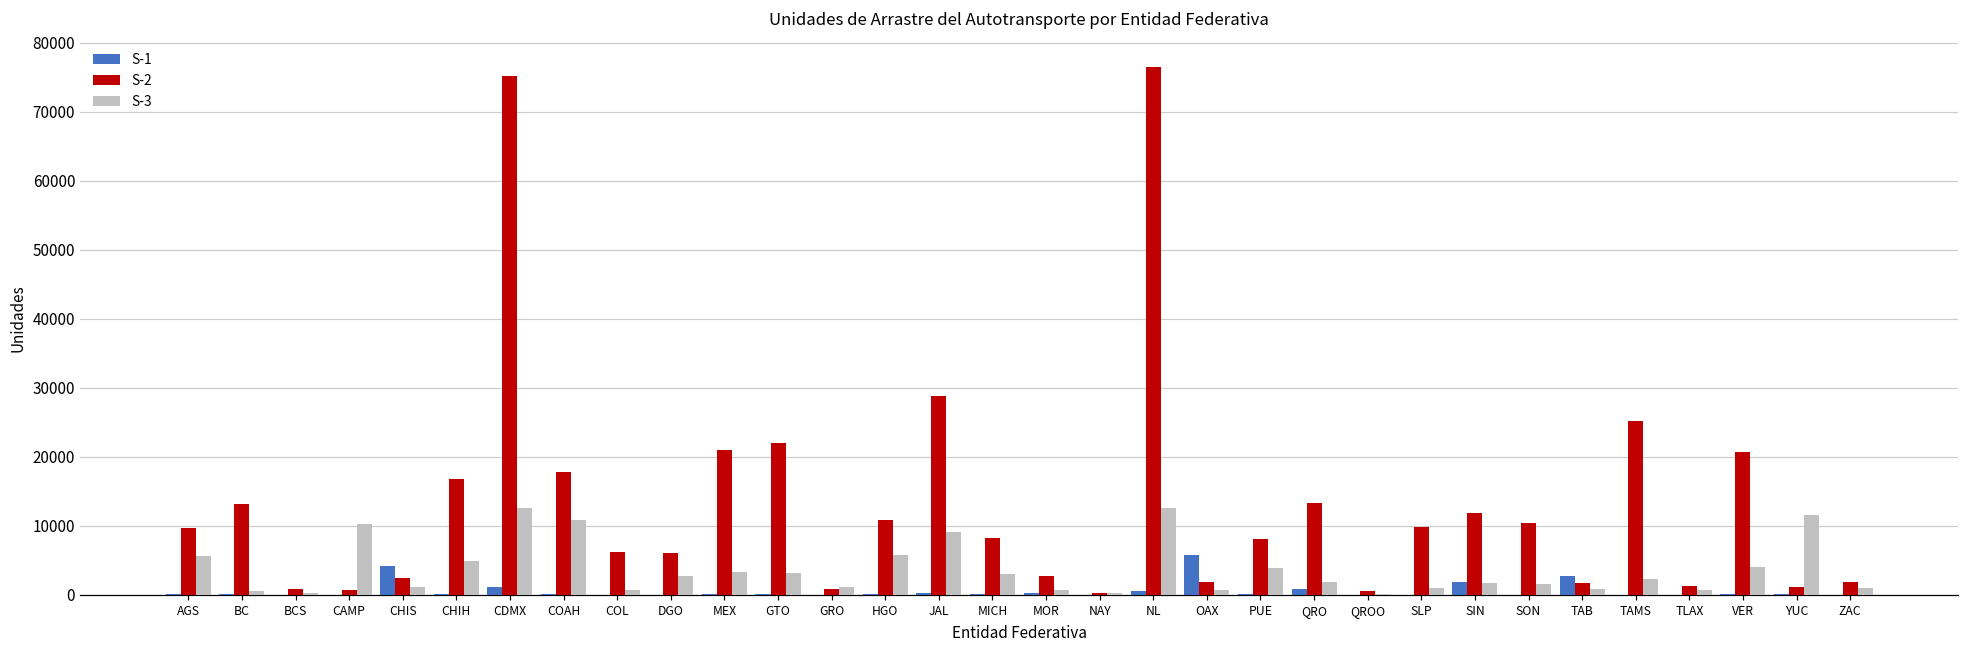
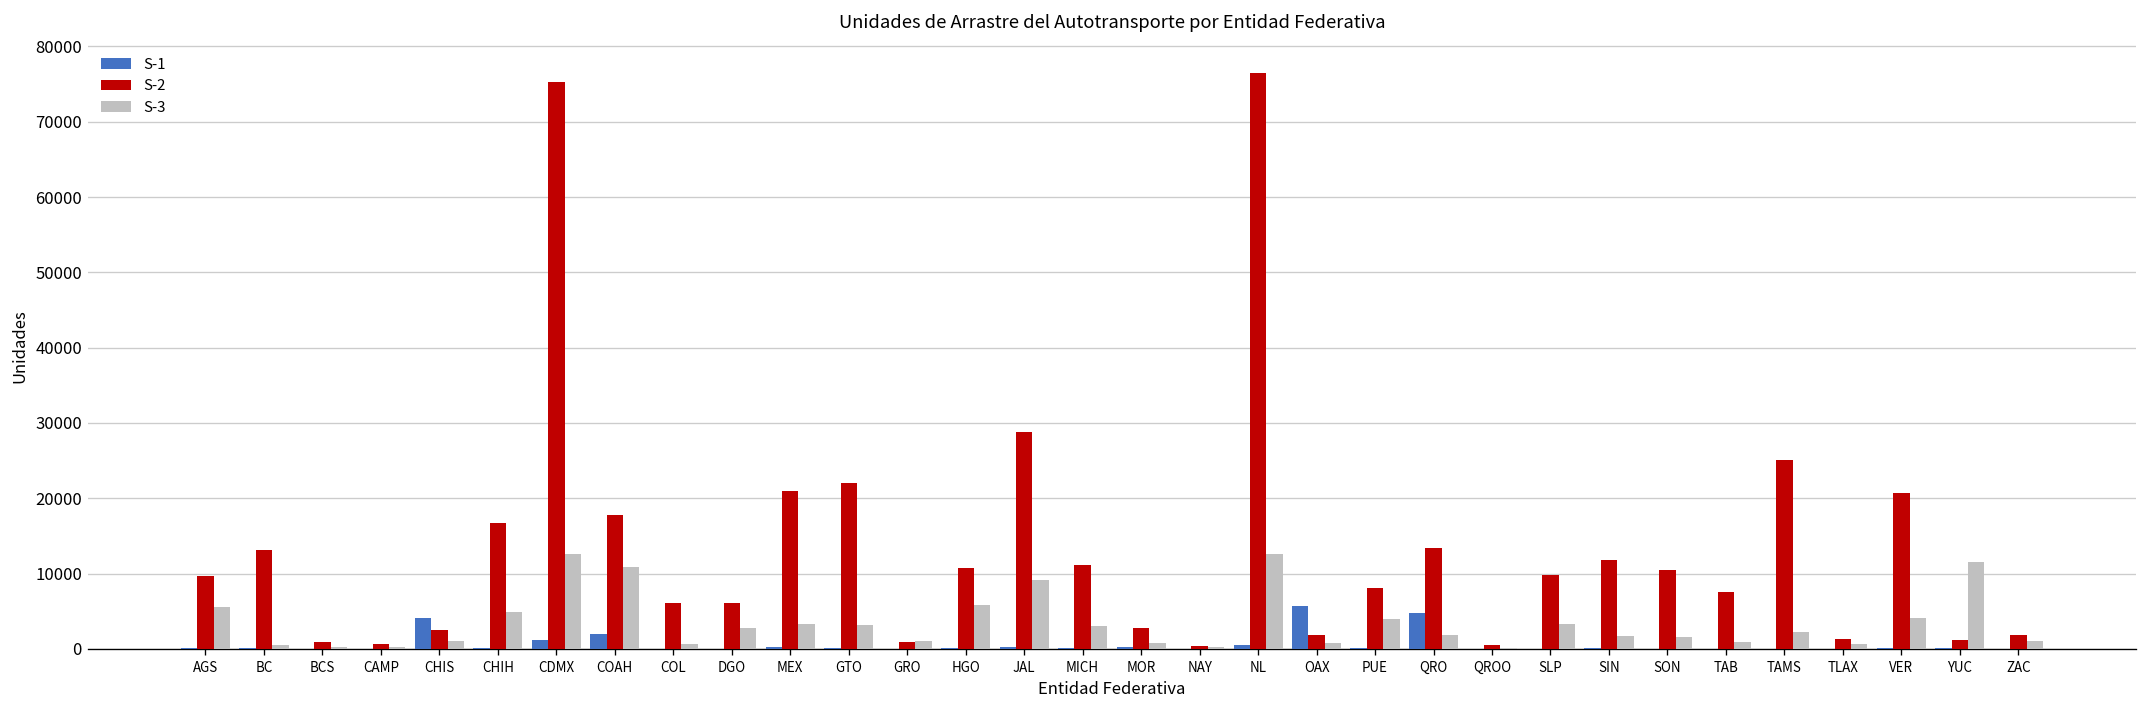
  {
    "S-1": {
      "CHIS": 4000,
      "CDMX": 1000,
-     "COAH": 0,
+     "COAH": 2000,
      "NL": 1000,
      "OAX": 6000,
-     "QRO": 1000,
-     "SIN": 2000,
-     "TAB": 3000
+     "QRO": 5000,
+     "SIN": 0,
+     "TAB": 0
    },
    "S-2": {
      "AGS": 10000,
      "BC": 13000,
      "BCS": 1000,
      "CAMP": 1000,
      "CHIS": 2000,
      "CHIH": 17000,
      "CDMX": 75000,
      "COAH": 18000,
      "COL": 6000,
      "DGO": 6000,
      "MEX": 21000,
      "GTO": 22000,
      "GRO": 1000,
      "HGO": 11000,
      "JAL": 29000,
-     "MICH": 8000,
+     "MICH": 11000,
      "MOR": 3000,
      "NL": 76000,
      "OAX": 2000,
      "PUE": 8000,
      "QRO": 13000,
      "QROO": 1000,
      "SLP": 10000,
      "SIN": 12000,
      "SON": 10000,
-     "TAB": 2000,
+     "TAB": 8000,
      "TAMS": 25000,
      "TLAX": 1000,
      "VER": 21000,
      "YUC": 1000,
      "ZAC": 2000
    },
    "S-3": {
      "AGS": 6000,
      "BC": 1000,
-     "CAMP": 10000,
+     "CAMP": 0,
      "CHIS": 1000,
      "CHIH": 5000,
      "CDMX": 13000,
      "COAH": 11000,
      "COL": 1000,
      "DGO": 3000,
      "MEX": 3000,
      "GTO": 3000,
      "GRO": 1000,
      "HGO": 6000,
      "JAL": 9000,
      "MICH": 3000,
      "MOR": 1000,
      "NL": 13000,
      "OAX": 1000,
      "PUE": 4000,
      "QRO": 2000,
-     "SLP": 1000,
+     "SLP": 3000,
      "SIN": 2000,
      "SON": 2000,
      "TAB": 1000,
      "TAMS": 2000,
      "TLAX": 1000,
      "VER": 4000,
      "YUC": 12000,
      "ZAC": 1000
    }
  }
